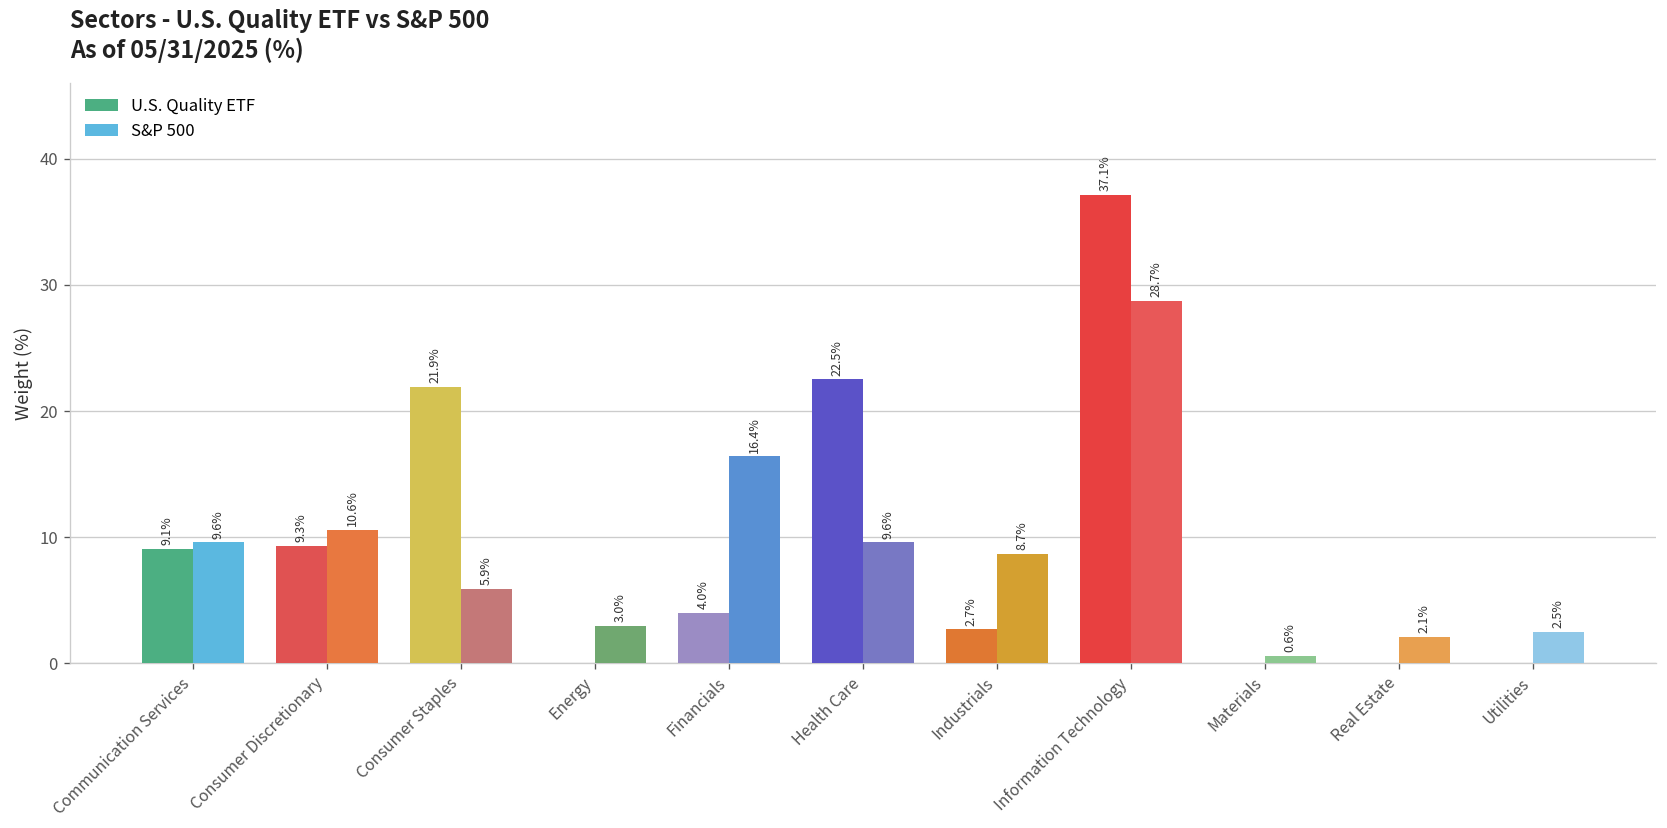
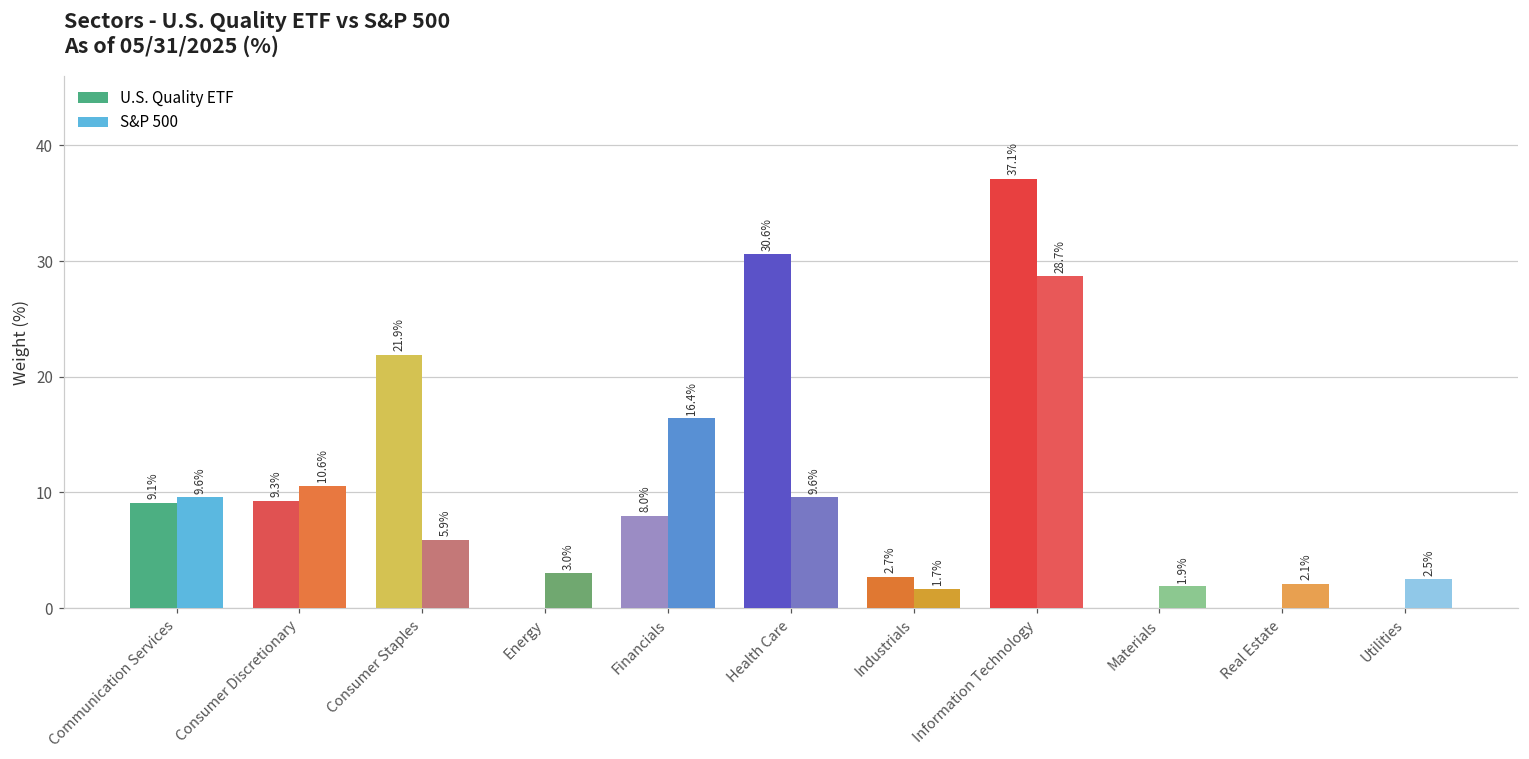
  {
    "U.S. Quality ETF": {
      "Communication Services": "9.1%",
      "Consumer Discretionary": "9.3%",
      "Consumer Staples": "21.9%",
-     "Financials": "4.0%",
-     "Health Care": "22.5%",
+     "Financials": "8.0%",
+     "Health Care": "30.6%",
      "Industrials": "2.7%",
      "Information Technology": "37.1%"
    },
    "S&P 500": {
      "Communication Services": "9.6%",
      "Consumer Discretionary": "10.6%",
      "Consumer Staples": "5.9%",
      "Energy": "3.0%",
      "Financials": "16.4%",
      "Health Care": "9.6%",
-     "Industrials": "8.7%",
+     "Industrials": "1.7%",
      "Information Technology": "28.7%",
-     "Materials": "0.6%",
+     "Materials": "1.9%",
      "Real Estate": "2.1%",
      "Utilities": "2.5%"
    }
  }
